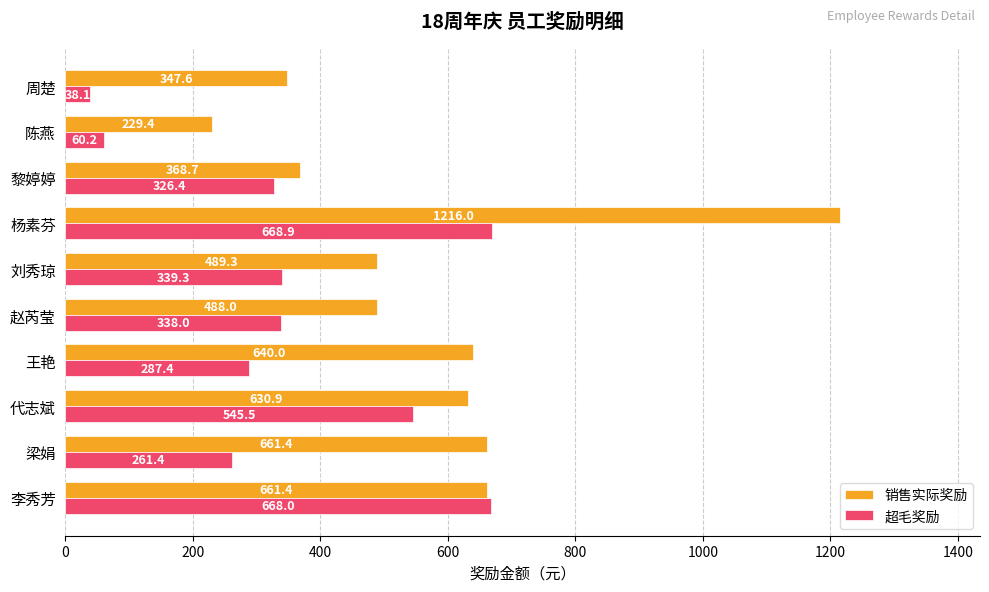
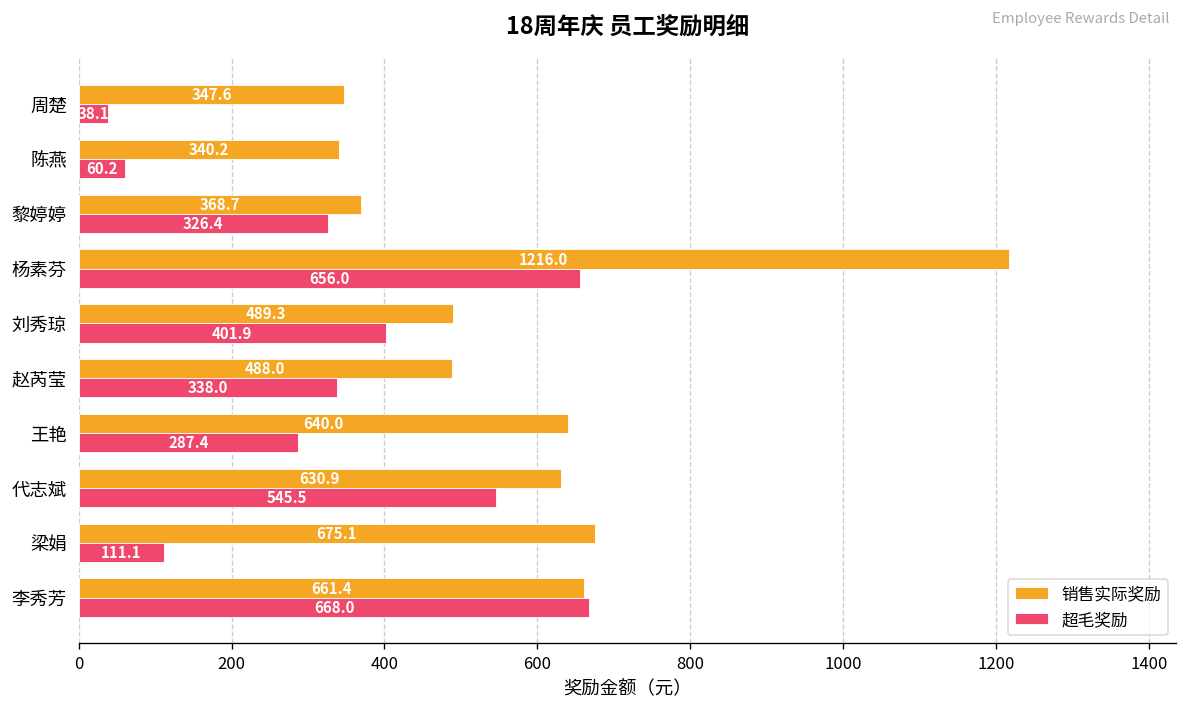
  {
    "销售实际奖励": {
      "周楚": 347.6,
-     "陈燕": 229.4,
+     "陈燕": 340.2,
      "黎婷婷": 368.7,
      "杨素芬": 1216.0,
      "刘秀琼": 489.3,
      "赵芮莹": 488.0,
      "王艳": 640.0,
      "代志斌": 630.9,
-     "梁娟": 661.4,
+     "梁娟": 675.1,
      "李秀芳": 661.4
    },
    "超毛奖励": {
      "周楚": 38.1,
      "陈燕": 60.2,
      "黎婷婷": 326.4,
-     "杨素芬": 668.9,
-     "刘秀琼": 339.3,
+     "杨素芬": 656.0,
+     "刘秀琼": 401.9,
      "赵芮莹": 338.0,
      "王艳": 287.4,
      "代志斌": 545.5,
-     "梁娟": 261.4,
+     "梁娟": 111.1,
      "李秀芳": 668.0
    }
  }
